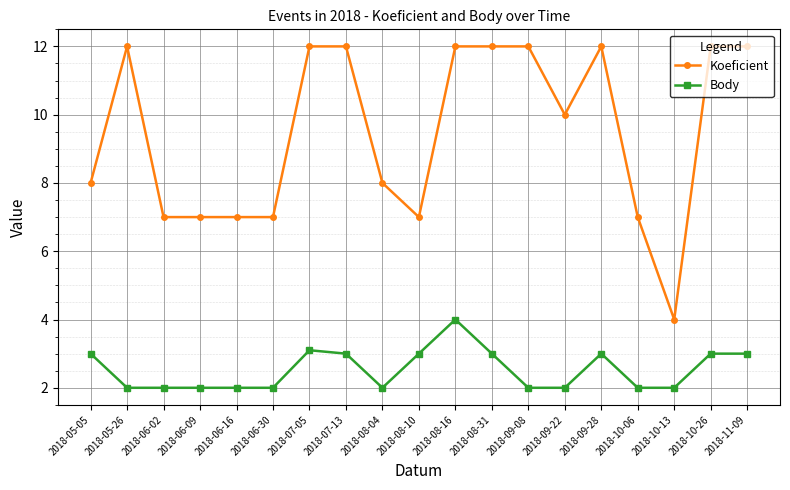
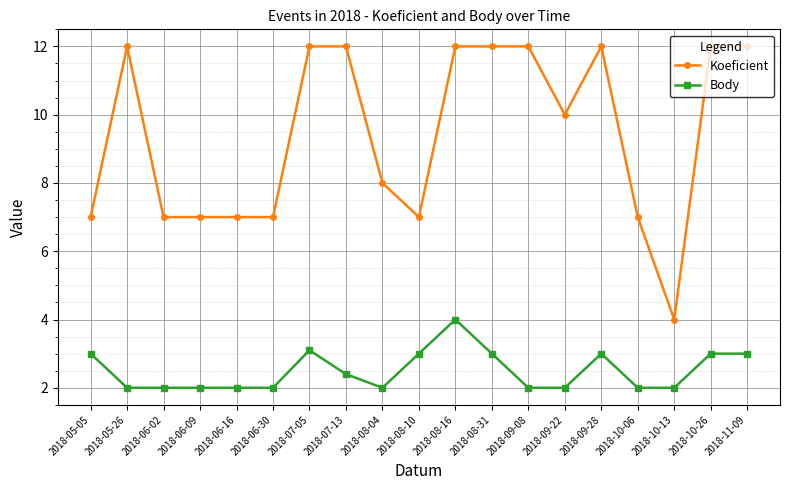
  {
    "Koeficient": {
-     "2018-05-05": 8,
+     "2018-05-05": 7,
      "2018-05-26": 12,
      "2018-06-02": 7,
      "2018-06-09": 7,
      "2018-06-16": 7,
      "2018-06-30": 7,
      "2018-07-05": 12,
      "2018-07-13": 12,
      "2018-08-04": 8,
      "2018-08-10": 7,
      "2018-08-16": 12,
      "2018-08-31": 12,
      "2018-09-08": 12,
      "2018-09-22": 10,
      "2018-09-28": 12,
      "2018-10-06": 7,
      "2018-10-13": 4
    },
    "Body": {
      "2018-05-05": 3.0,
      "2018-05-26": 2.0,
      "2018-06-02": 2.0,
      "2018-06-09": 2.0,
      "2018-06-16": 2.0,
      "2018-06-30": 2.0,
      "2018-07-05": 3.1,
-     "2018-07-13": 3.0,
+     "2018-07-13": 2.4,
      "2018-08-04": 2.0,
      "2018-08-10": 3.0,
      "2018-08-16": 4.0,
      "2018-08-31": 3.0,
      "2018-09-08": 2.0,
      "2018-09-22": 2.0,
      "2018-09-28": 3.0,
      "2018-10-06": 2.0,
      "2018-10-13": 2.0,
      "2018-10-26": 3.0,
      "2018-11-09": 3.0
    }
  }
